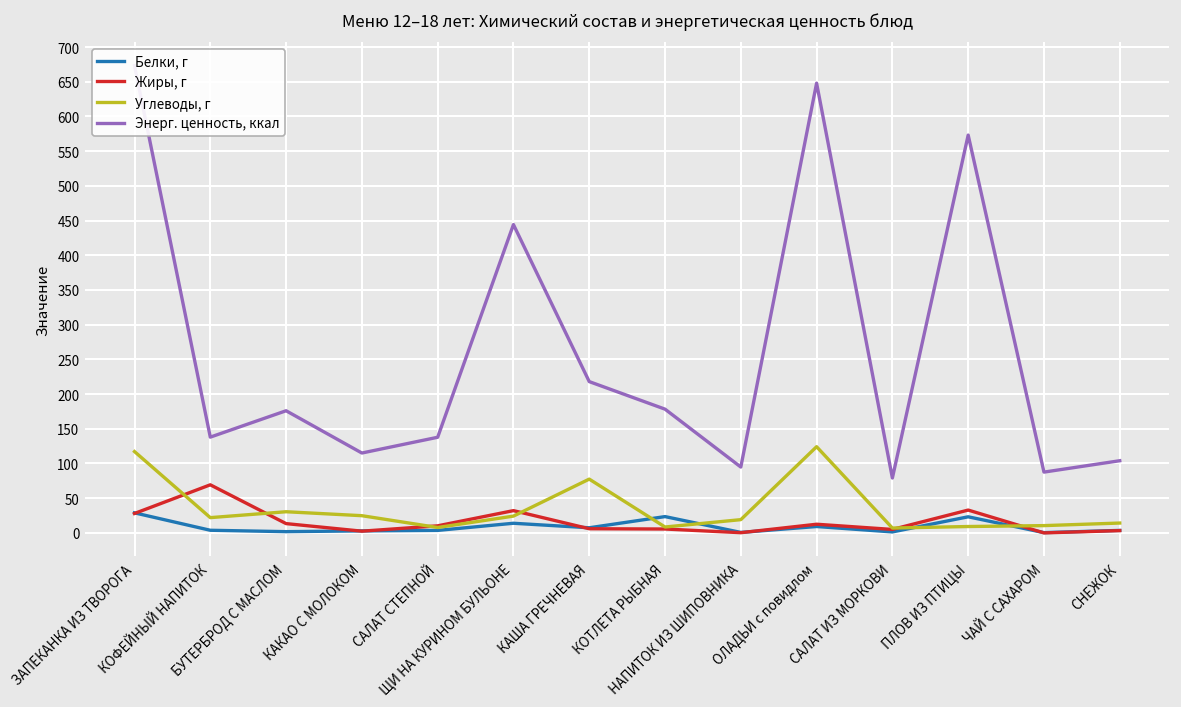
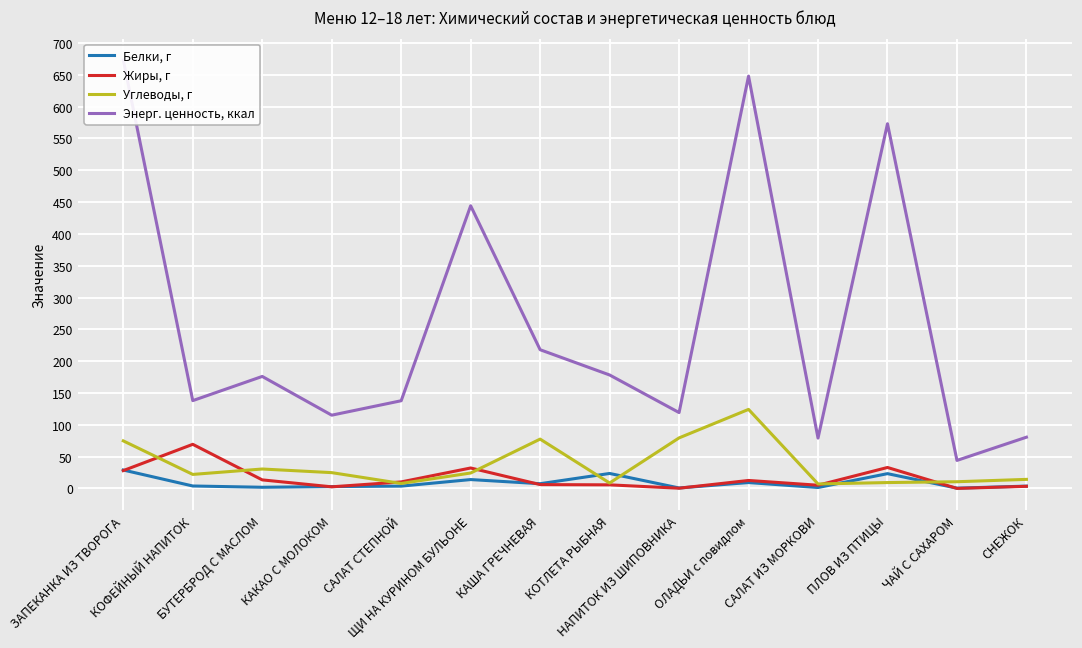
  {
    "Белки, г": {
      "КОФЕЙНЫЙ НАПИТОК": 0,
      "БУТЕРБРОД С МАСЛОМ": 0,
      "ЩИ НА КУРИНОМ БУЛЬОНЕ": 10,
      "КОТЛЕТА РЫБНАЯ": 20,
      "ПЛОВ ИЗ ПТИЦЫ": 20
    },
    "Жиры, г": {
      "КОФЕЙНЫЙ НАПИТОК": 70,
      "БУТЕРБРОД С МАСЛОМ": 10,
      "ЩИ НА КУРИНОМ БУЛЬОНЕ": 30,
      "ПЛОВ ИЗ ПТИЦЫ": 30
    },
    "Углеводы, г": {
-     "ЗАПЕКАНКА ИЗ ТВОРОГА": 120,
+     "ЗАПЕКАНКА ИЗ ТВОРОГА": 70,
      "КОФЕЙНЫЙ НАПИТОК": 20,
      "БУТЕРБРОД С МАСЛОМ": 30,
      "КАКАО С МОЛОКОМ": 20,
      "ЩИ НА КУРИНОМ БУЛЬОНЕ": 20,
      "КАША ГРЕЧНЕВАЯ": 80,
-     "НАПИТОК ИЗ ШИПОВНИКА": 20,
+     "НАПИТОК ИЗ ШИПОВНИКА": 80,
      "ОЛАДЬИ с повидлом": 120,
      "ПЛОВ ИЗ ПТИЦЫ": 10,
      "ЧАЙ С САХАРОМ": 10,
      "СНЕЖОК": 10
    },
    "Энерг. ценность, ккал": {
      "КОФЕЙНЫЙ НАПИТОК": 140,
      "БУТЕРБРОД С МАСЛОМ": 180,
      "КАКАО С МОЛОКОМ": 120,
      "САЛАТ СТЕПНОЙ": 140,
      "ЩИ НА КУРИНОМ БУЛЬОНЕ": 440,
      "КАША ГРЕЧНЕВАЯ": 220,
      "КОТЛЕТА РЫБНАЯ": 180,
-     "НАПИТОК ИЗ ШИПОВНИКА": 90,
+     "НАПИТОК ИЗ ШИПОВНИКА": 120,
      "ОЛАДЬИ с повидлом": 650,
      "САЛАТ ИЗ МОРКОВИ": 80,
      "ПЛОВ ИЗ ПТИЦЫ": 570,
-     "ЧАЙ С САХАРОМ": 90,
-     "СНЕЖОК": 100
+     "ЧАЙ С САХАРОМ": 40,
+     "СНЕЖОК": 80
    }
  }
